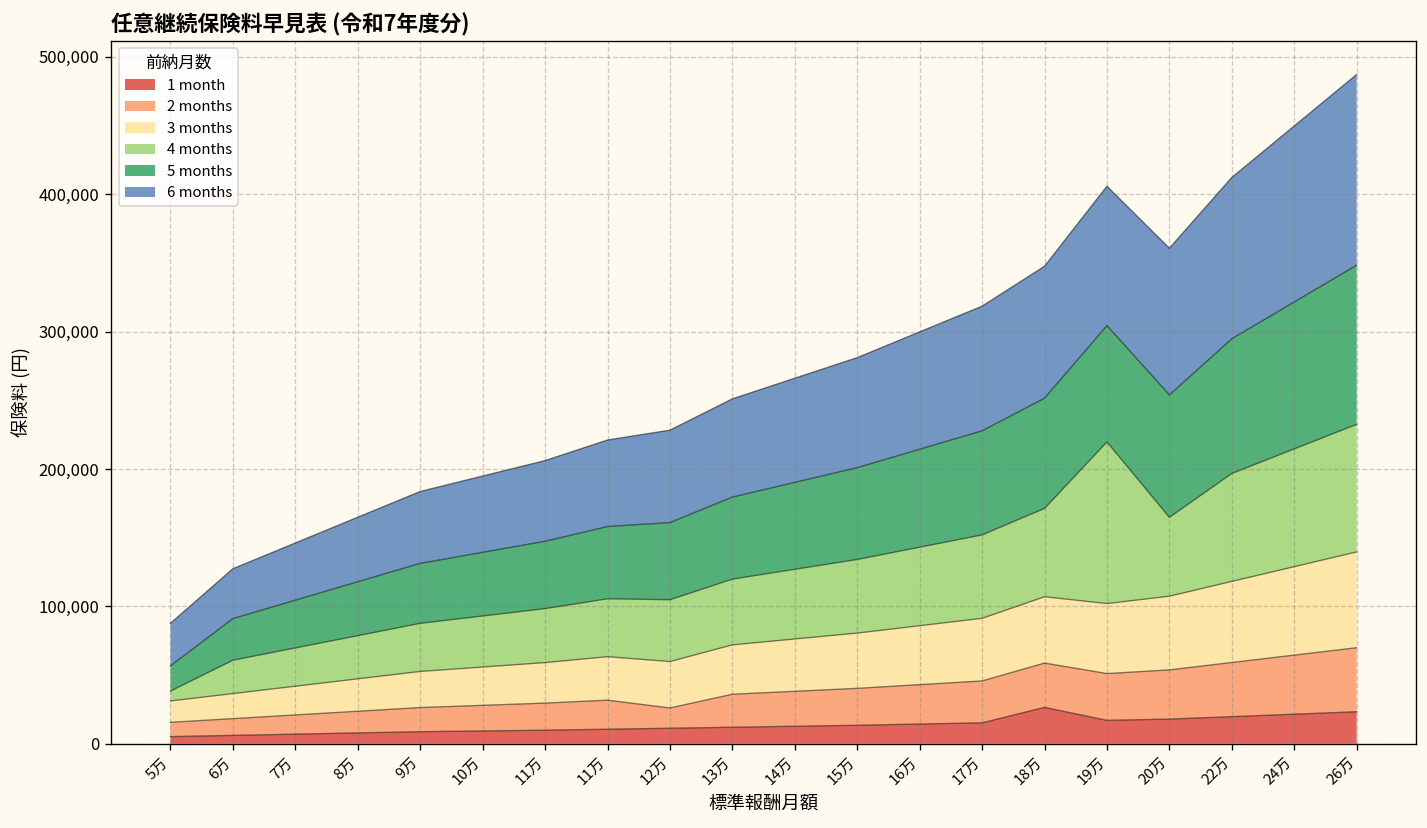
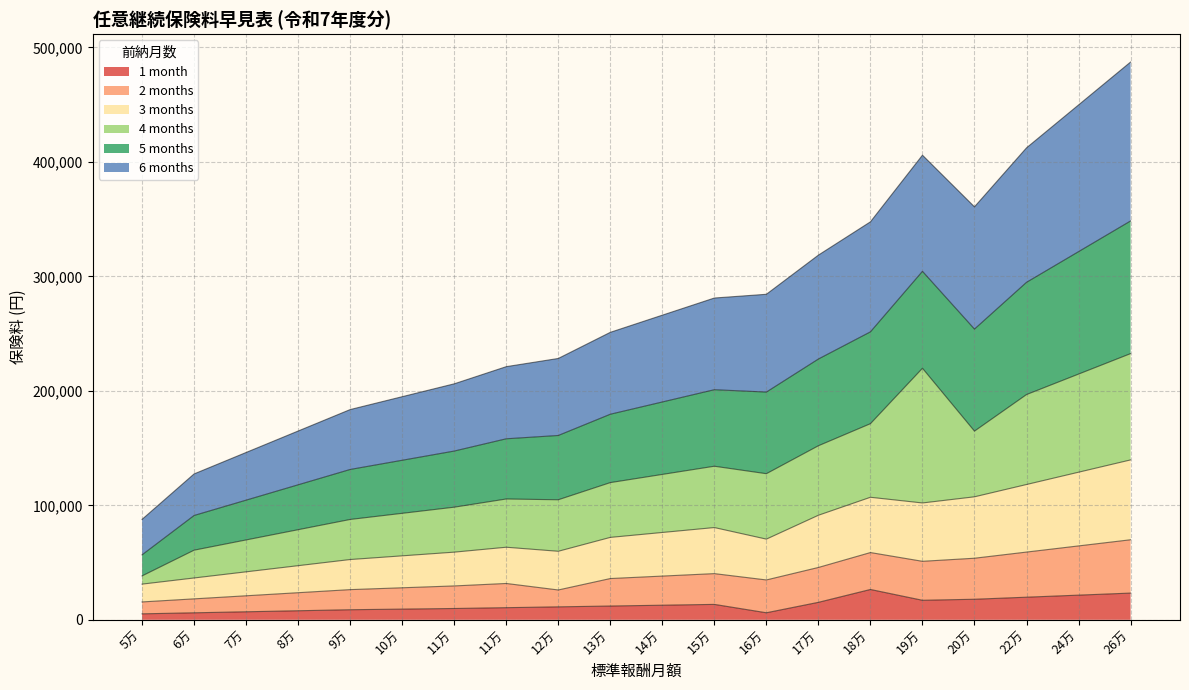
  {
    "1 month": {
      "5万": "5,000",
      "6万": "6,000",
      "7万": "7,000",
      "8万": "8,000",
      "9万": "9,000",
      "10万": "9,000",
      "12万": "11,000",
      "13万": "12,000",
      "14万": "13,000",
      "15万": "13,000",
-     "16万": "14,000",
+     "16万": "6,000",
      "17万": "15,000",
      "18万": "26,000",
      "19万": "17,000",
      "20万": "18,000",
      "22万": "20,000",
      "24万": "22,000",
      "26万": "23,000"
    },
    "2 months": {
      "5万": "10,000",
      "6万": "12,000",
      "7万": "14,000",
      "8万": "16,000",
      "9万": "18,000",
      "10万": "19,000",
      "12万": "15,000",
      "13万": "24,000",
      "14万": "25,000",
      "15万": "27,000",
      "16万": "29,000",
      "17万": "30,000",
      "18万": "32,000",
      "19万": "34,000",
      "20万": "36,000",
      "22万": "39,000",
      "24万": "43,000",
      "26万": "47,000"
    },
    "3 months": {
      "5万": "16,000",
      "6万": "18,000",
      "7万": "21,000",
      "8万": "24,000",
      "9万": "26,000",
      "10万": "28,000",
      "12万": "34,000",
      "13万": "36,000",
      "14万": "38,000",
      "15万": "40,000",
-     "16万": "43,000",
+     "16万": "36,000",
      "17万": "46,000",
      "18万": "48,000",
      "19万": "51,000",
      "20万": "54,000",
      "22万": "59,000",
      "24万": "64,000",
      "26万": "70,000"
    },
    "4 months": {
      "5万": "7,000",
      "6万": "24,000",
      "7万": "28,000",
      "8万": "31,000",
      "9万": "35,000",
      "10万": "37,000",
      "12万": "45,000",
      "13万": "48,000",
      "14万": "51,000",
      "15万": "54,000",
      "16万": "57,000",
      "17万": "61,000",
      "18万": "64,000",
      "19万": "118,000",
      "20万": "57,000",
      "22万": "79,000",
      "24万": "86,000",
      "26万": "93,000"
    },
    "5 months": {
      "5万": "18,000",
      "6万": "30,000",
      "7万": "35,000",
      "8万": "39,000",
      "9万": "44,000",
      "10万": "46,000",
      "12万": "56,000",
      "13万": "60,000",
      "14万": "63,000",
      "15万": "67,000",
      "16万": "71,000",
      "17万": "76,000",
      "18万": "80,000",
      "19万": "85,000",
      "20万": "89,000",
      "22万": "98,000",
      "24万": "107,000",
      "26万": "116,000"
    },
    "6 months": {
      "5万": "31,000",
      "6万": "36,000",
      "7万": "42,000",
      "8万": "47,000",
      "9万": "52,000",
      "10万": "56,000",
      "12万": "67,000",
      "13万": "72,000",
      "14万": "76,000",
      "15万": "80,000",
      "16万": "85,000",
      "17万": "91,000",
      "18万": "96,000",
      "19万": "101,000",
      "20万": "107,000",
      "22万": "117,000",
      "24万": "128,000",
      "26万": "139,000"
    }
  }
